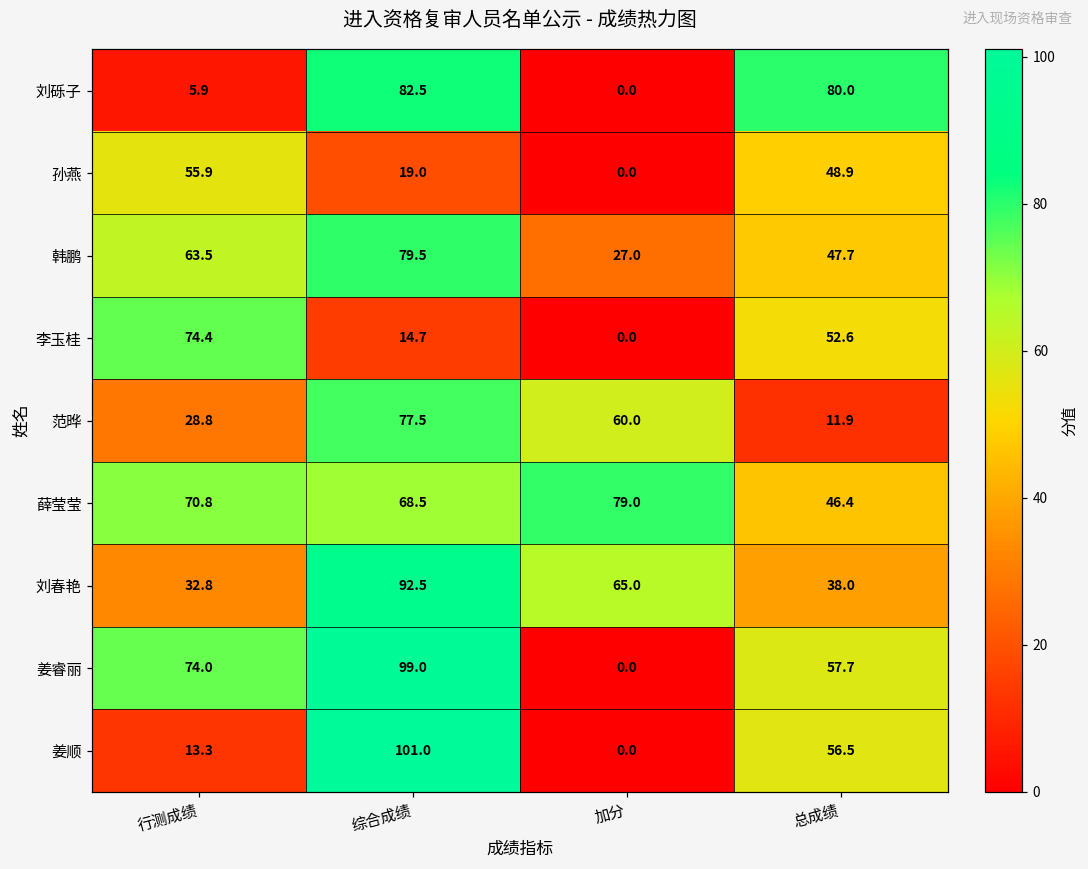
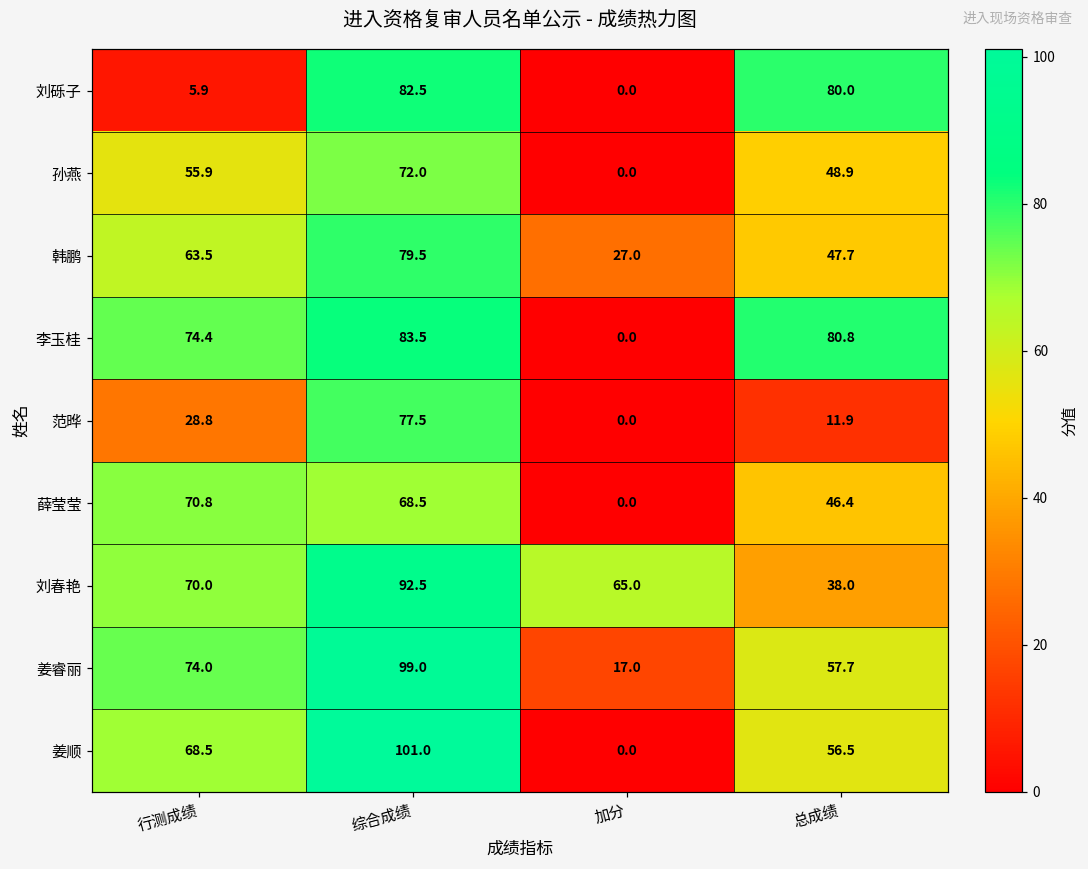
  {
    "刘砾子": {
      "行测成绩": 5.9,
      "综合成绩": 82.5,
      "加分": 0.0,
      "总成绩": 80.0
    },
    "孙燕": {
      "行测成绩": 55.9,
-     "综合成绩": 19.0,
+     "综合成绩": 72.0,
      "加分": 0.0,
      "总成绩": 48.9
    },
    "韩鹏": {
      "行测成绩": 63.5,
      "综合成绩": 79.5,
      "加分": 27.0,
      "总成绩": 47.7
    },
    "李玉桂": {
      "行测成绩": 74.4,
-     "综合成绩": 14.7,
+     "综合成绩": 83.5,
      "加分": 0.0,
-     "总成绩": 52.6
+     "总成绩": 80.8
    },
    "范晔": {
      "行测成绩": 28.8,
      "综合成绩": 77.5,
-     "加分": 60.0,
+     "加分": 0.0,
      "总成绩": 11.9
    },
    "薛莹莹": {
      "行测成绩": 70.8,
      "综合成绩": 68.5,
-     "加分": 79.0,
+     "加分": 0.0,
      "总成绩": 46.4
    },
    "刘春艳": {
-     "行测成绩": 32.8,
+     "行测成绩": 70.0,
      "综合成绩": 92.5,
      "加分": 65.0,
      "总成绩": 38.0
    },
    "姜睿丽": {
      "行测成绩": 74.0,
      "综合成绩": 99.0,
-     "加分": 0.0,
+     "加分": 17.0,
      "总成绩": 57.7
    },
    "姜顺": {
-     "行测成绩": 13.3,
+     "行测成绩": 68.5,
      "综合成绩": 101.0,
      "加分": 0.0,
      "总成绩": 56.5
    }
  }
